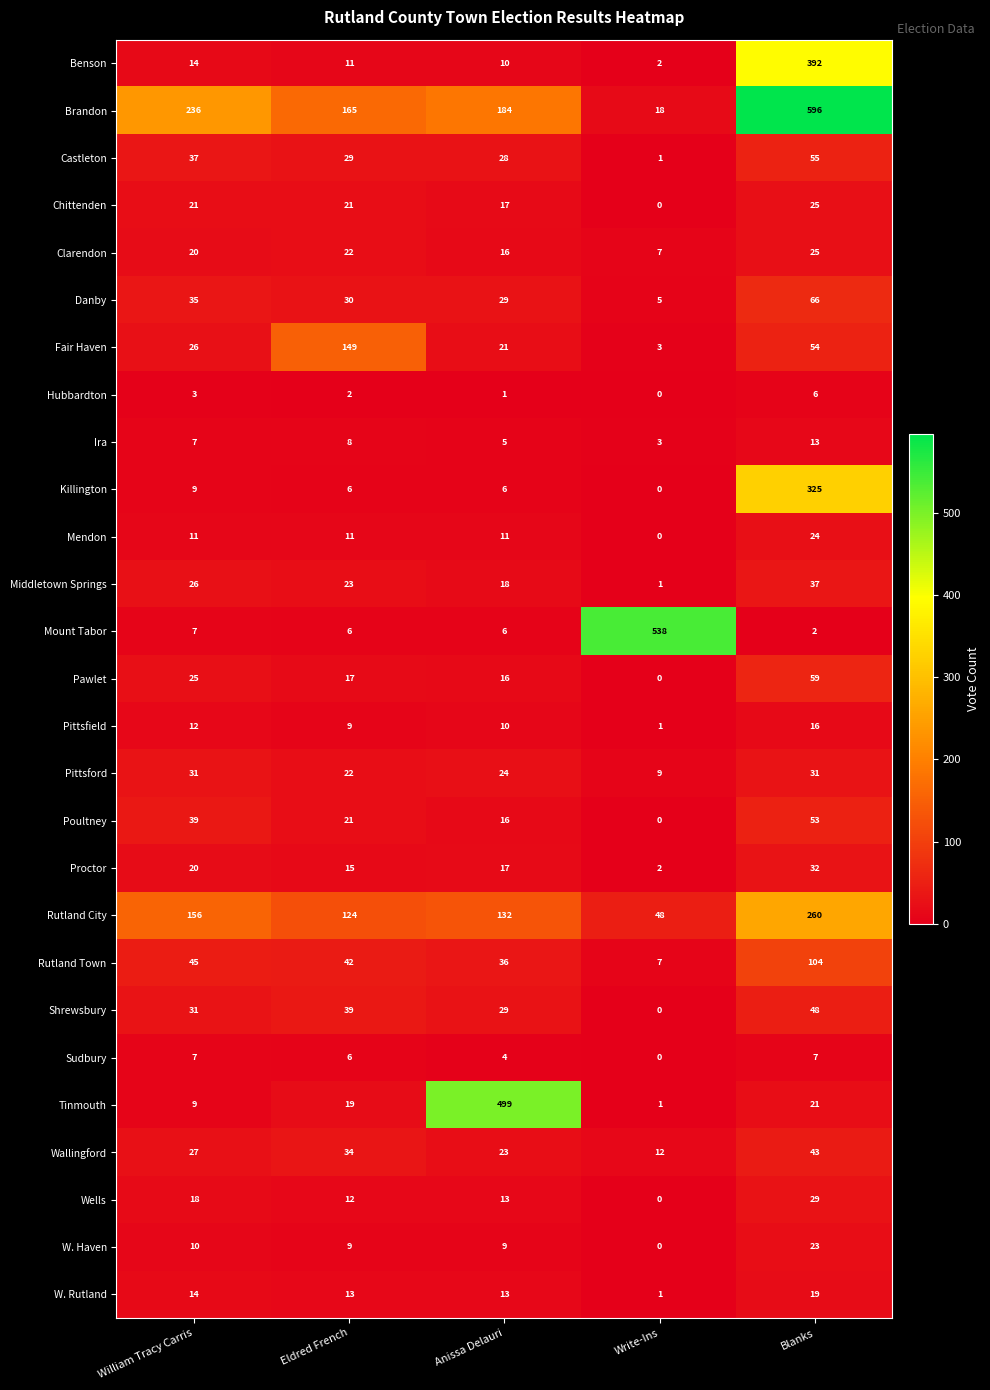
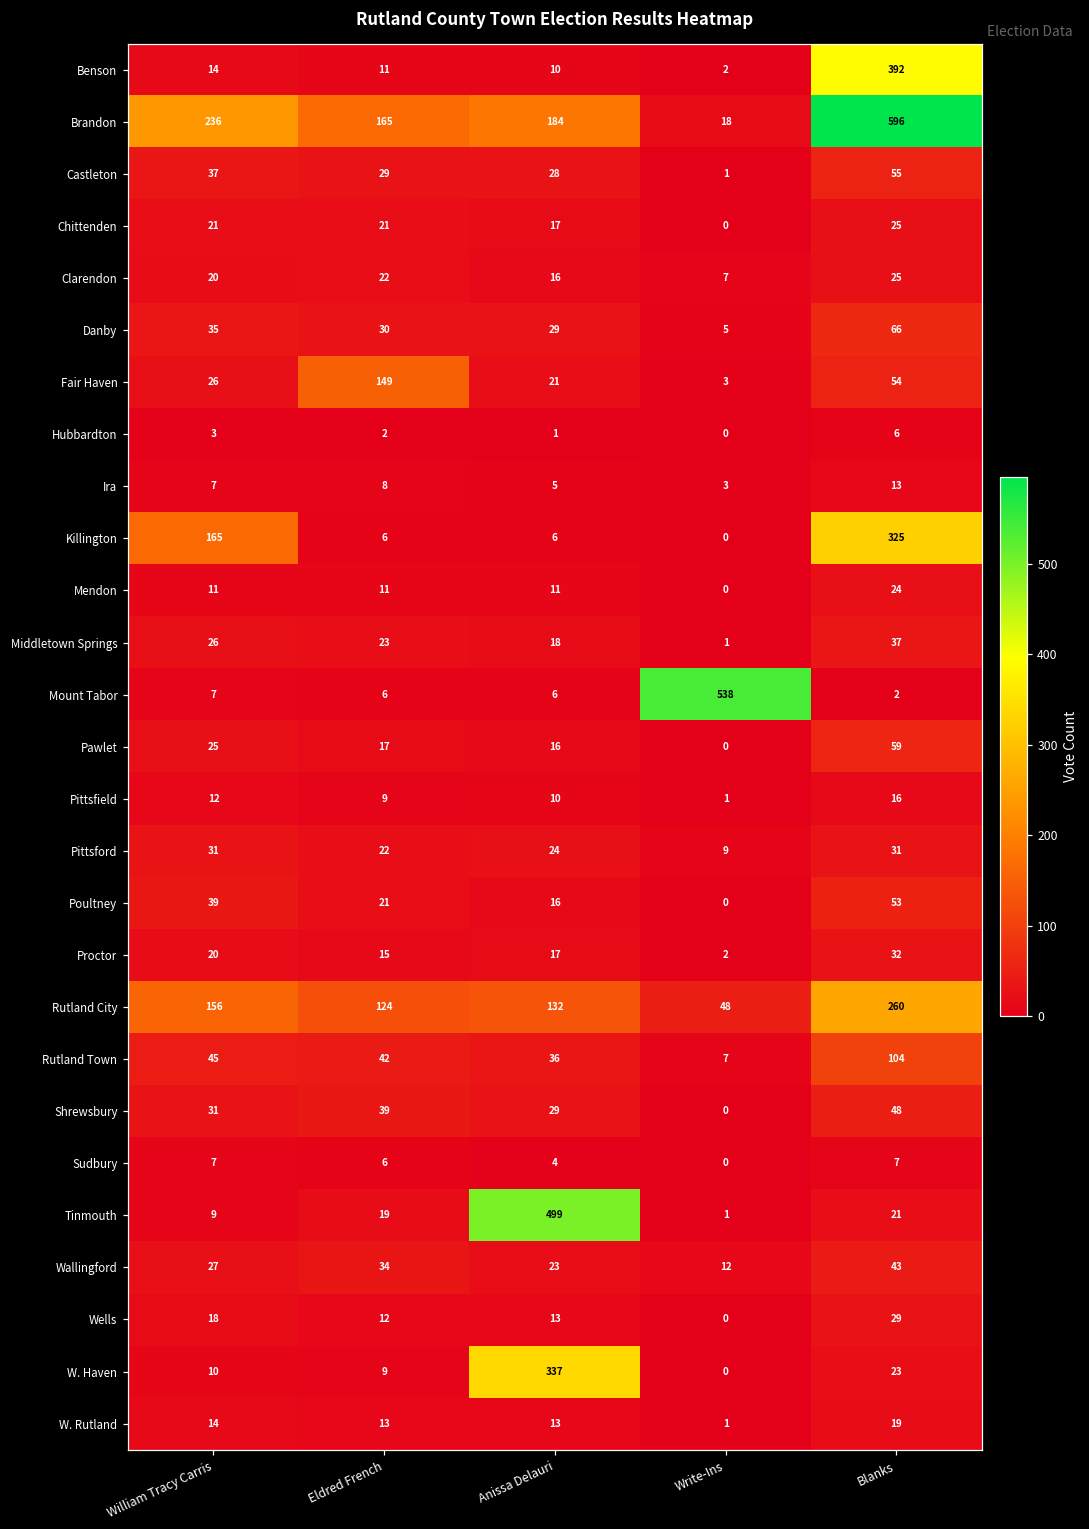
  {
    "Benson": {
      "William Tracy Carris": 14,
      "Eldred French": 11,
      "Anissa Delauri": 10,
      "Write-Ins": 2,
      "Blanks": 392
    },
    "Brandon": {
      "William Tracy Carris": 236,
      "Eldred French": 165,
      "Anissa Delauri": 184,
      "Write-Ins": 18,
      "Blanks": 596
    },
    "Castleton": {
      "William Tracy Carris": 37,
      "Eldred French": 29,
      "Anissa Delauri": 28,
      "Write-Ins": 1,
      "Blanks": 55
    },
    "Chittenden": {
      "William Tracy Carris": 21,
      "Eldred French": 21,
      "Anissa Delauri": 17,
      "Write-Ins": 0,
      "Blanks": 25
    },
    "Clarendon": {
      "William Tracy Carris": 20,
      "Eldred French": 22,
      "Anissa Delauri": 16,
      "Write-Ins": 7,
      "Blanks": 25
    },
    "Danby": {
      "William Tracy Carris": 35,
      "Eldred French": 30,
      "Anissa Delauri": 29,
      "Write-Ins": 5,
      "Blanks": 66
    },
    "Fair Haven": {
      "William Tracy Carris": 26,
      "Eldred French": 149,
      "Anissa Delauri": 21,
      "Write-Ins": 3,
      "Blanks": 54
    },
    "Hubbardton": {
      "William Tracy Carris": 3,
      "Eldred French": 2,
      "Anissa Delauri": 1,
      "Write-Ins": 0,
      "Blanks": 6
    },
    "Ira": {
      "William Tracy Carris": 7,
      "Eldred French": 8,
      "Anissa Delauri": 5,
      "Write-Ins": 3,
      "Blanks": 13
    },
    "Killington": {
-     "William Tracy Carris": 9,
+     "William Tracy Carris": 165,
      "Eldred French": 6,
      "Anissa Delauri": 6,
      "Write-Ins": 0,
      "Blanks": 325
    },
    "Mendon": {
      "William Tracy Carris": 11,
      "Eldred French": 11,
      "Anissa Delauri": 11,
      "Write-Ins": 0,
      "Blanks": 24
    },
    "Middletown Springs": {
      "William Tracy Carris": 26,
      "Eldred French": 23,
      "Anissa Delauri": 18,
      "Write-Ins": 1,
      "Blanks": 37
    },
    "Mount Tabor": {
      "William Tracy Carris": 7,
      "Eldred French": 6,
      "Anissa Delauri": 6,
      "Write-Ins": 538,
      "Blanks": 2
    },
    "Pawlet": {
      "William Tracy Carris": 25,
      "Eldred French": 17,
      "Anissa Delauri": 16,
      "Write-Ins": 0,
      "Blanks": 59
    },
    "Pittsfield": {
      "William Tracy Carris": 12,
      "Eldred French": 9,
      "Anissa Delauri": 10,
      "Write-Ins": 1,
      "Blanks": 16
    },
    "Pittsford": {
      "William Tracy Carris": 31,
      "Eldred French": 22,
      "Anissa Delauri": 24,
      "Write-Ins": 9,
      "Blanks": 31
    },
    "Poultney": {
      "William Tracy Carris": 39,
      "Eldred French": 21,
      "Anissa Delauri": 16,
      "Write-Ins": 0,
      "Blanks": 53
    },
    "Proctor": {
      "William Tracy Carris": 20,
      "Eldred French": 15,
      "Anissa Delauri": 17,
      "Write-Ins": 2,
      "Blanks": 32
    },
    "Rutland City": {
      "William Tracy Carris": 156,
      "Eldred French": 124,
      "Anissa Delauri": 132,
      "Write-Ins": 48,
      "Blanks": 260
    },
    "Rutland Town": {
      "William Tracy Carris": 45,
      "Eldred French": 42,
      "Anissa Delauri": 36,
      "Write-Ins": 7,
      "Blanks": 104
    },
    "Shrewsbury": {
      "William Tracy Carris": 31,
      "Eldred French": 39,
      "Anissa Delauri": 29,
      "Write-Ins": 0,
      "Blanks": 48
    },
    "Sudbury": {
      "William Tracy Carris": 7,
      "Eldred French": 6,
      "Anissa Delauri": 4,
      "Write-Ins": 0,
      "Blanks": 7
    },
    "Tinmouth": {
      "William Tracy Carris": 9,
      "Eldred French": 19,
      "Anissa Delauri": 499,
      "Write-Ins": 1,
      "Blanks": 21
    },
    "Wallingford": {
      "William Tracy Carris": 27,
      "Eldred French": 34,
      "Anissa Delauri": 23,
      "Write-Ins": 12,
      "Blanks": 43
    },
    "Wells": {
      "William Tracy Carris": 18,
      "Eldred French": 12,
      "Anissa Delauri": 13,
      "Write-Ins": 0,
      "Blanks": 29
    },
    "W. Haven": {
      "William Tracy Carris": 10,
      "Eldred French": 9,
-     "Anissa Delauri": 9,
+     "Anissa Delauri": 337,
      "Write-Ins": 0,
      "Blanks": 23
    },
    "W. Rutland": {
      "William Tracy Carris": 14,
      "Eldred French": 13,
      "Anissa Delauri": 13,
      "Write-Ins": 1,
      "Blanks": 19
    }
  }
